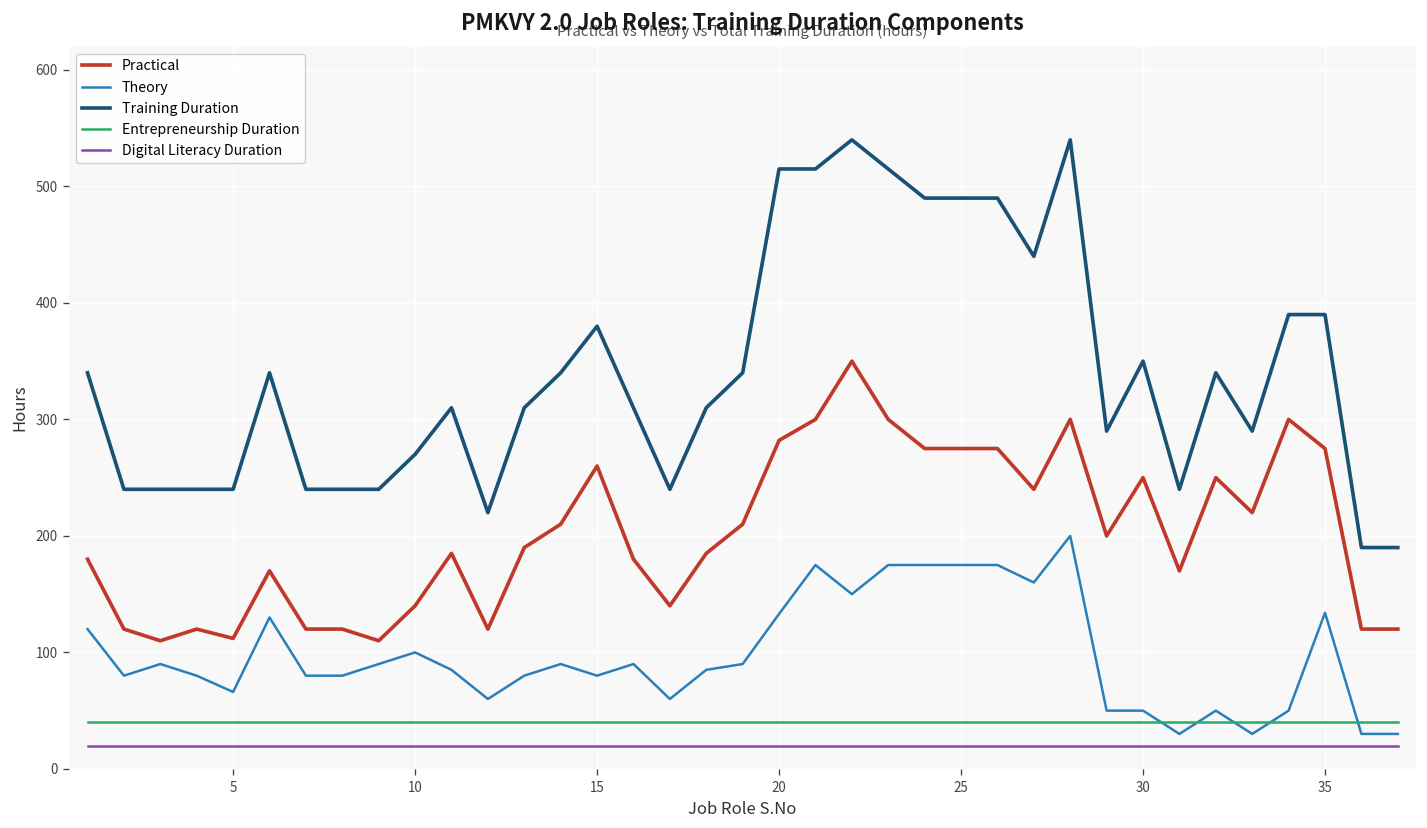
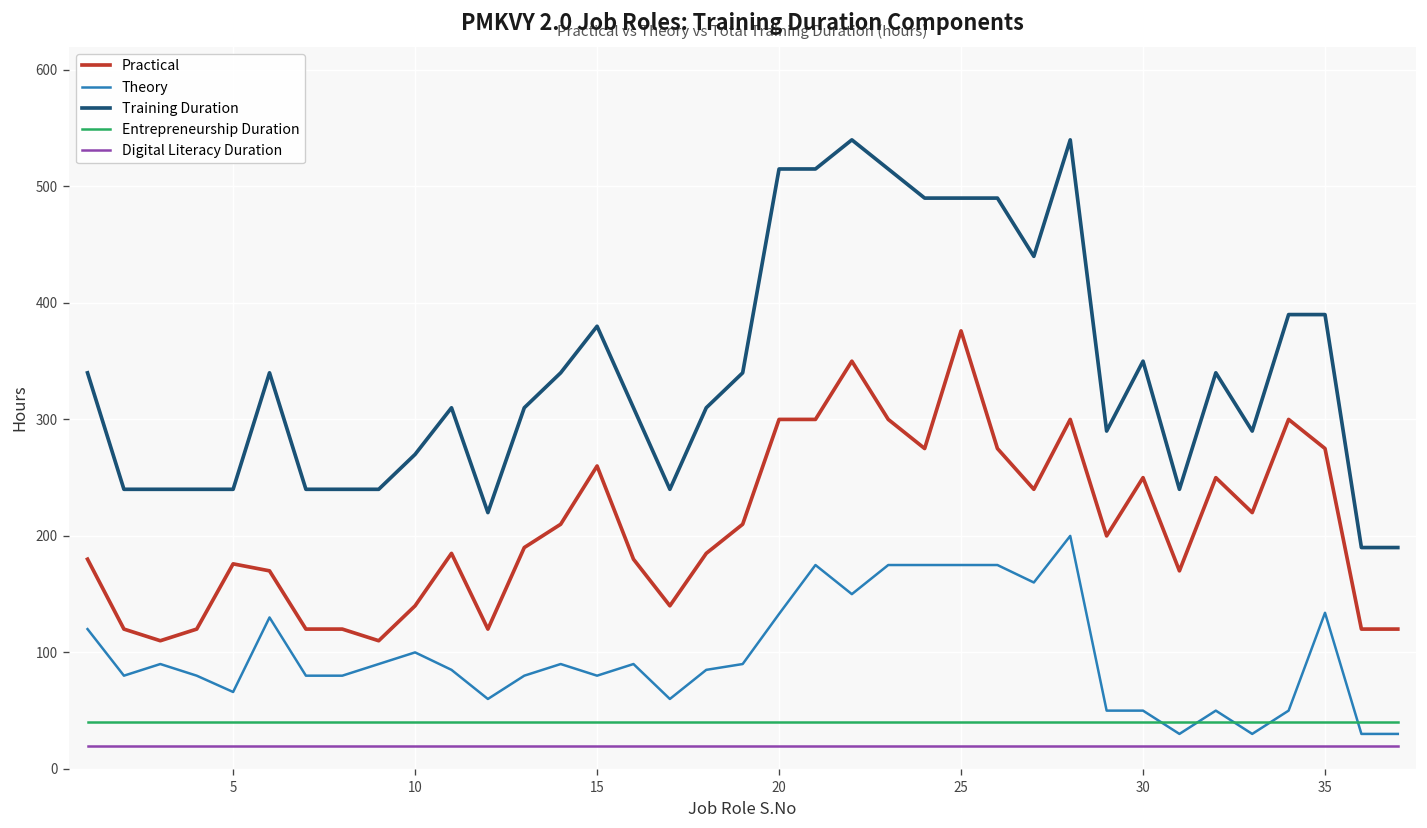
  {
    "Practical": {
-     "5": 110,
+     "5": 180,
      "10": 140,
      "15": 260,
-     "20": 280,
-     "25": 280,
+     "20": 300,
+     "25": 380,
      "30": 250,
      "35": 280
    },
    "Theory": {
      "5": 70,
      "10": 100,
      "15": 80,
      "20": 130,
      "25": 180,
      "30": 50,
      "35": 130
    },
    "Training Duration": {
      "5": 240,
      "10": 270,
      "15": 380,
      "20": 520,
      "25": 490,
      "30": 350,
      "35": 390
    },
    "Entrepreneurship Duration": {
      "5": 40,
      "10": 40,
      "15": 40,
      "20": 40,
      "25": 40,
      "30": 40,
      "35": 40
    },
    "Digital Literacy Duration": {
      "5": 20,
      "10": 20,
      "15": 20,
      "20": 20,
      "25": 20,
      "30": 20,
      "35": 20
    }
  }
